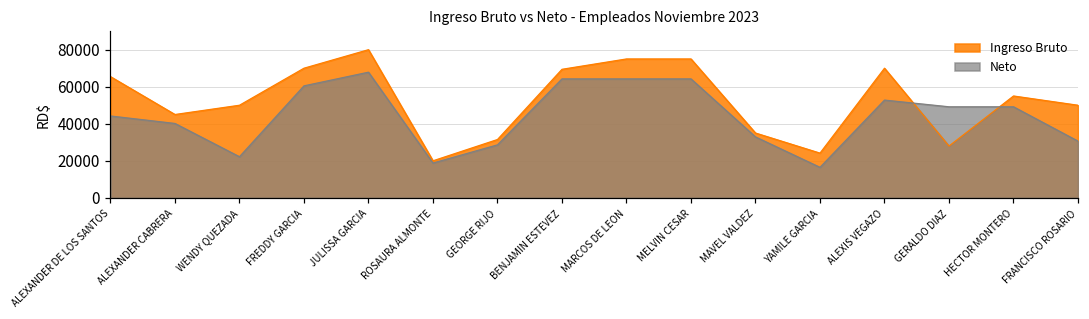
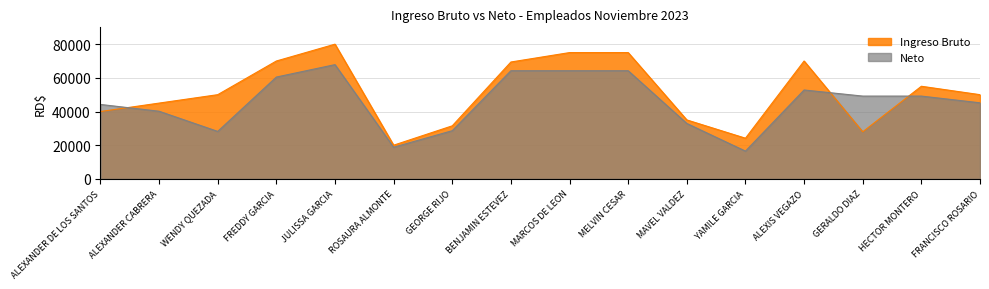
  {
    "Ingreso Bruto": {
-     "ALEXANDER DE LOS SANTOS": 65000,
+     "ALEXANDER DE LOS SANTOS": 40000,
      "ALEXANDER CABRERA": 45000,
      "WENDY QUEZADA": 50000,
      "FREDDY GARCIA": 70000,
      "JULISSA GARCIA": 80000,
      "GEORGE RIJO": 32000,
      "BENJAMIN ESTEVEZ": 69000,
      "MARCOS DE LEON": 75000,
      "MELVIN CESAR": 75000,
      "MAVEL VALDEZ": 35000,
      "YAMILE GARCIA": 24000,
      "ALEXIS VEGAZO": 70000,
      "GERALDO DIAZ": 28000,
      "HECTOR MONTERO": 55000,
      "FRANCISCO ROSARIO": 50000
    },
    "Neto": {
      "ALEXANDER DE LOS SANTOS": 44000,
      "ALEXANDER CABRERA": 40000,
-     "WENDY QUEZADA": 22000,
+     "WENDY QUEZADA": 28000,
      "FREDDY GARCIA": 60000,
      "JULISSA GARCIA": 68000,
      "GEORGE RIJO": 29000,
      "BENJAMIN ESTEVEZ": 64000,
      "MARCOS DE LEON": 64000,
      "MELVIN CESAR": 64000,
      "MAVEL VALDEZ": 33000,
      "YAMILE GARCIA": 16000,
      "ALEXIS VEGAZO": 53000,
      "GERALDO DIAZ": 49000,
      "HECTOR MONTERO": 49000,
-     "FRANCISCO ROSARIO": 31000
+     "FRANCISCO ROSARIO": 45000
    }
  }
